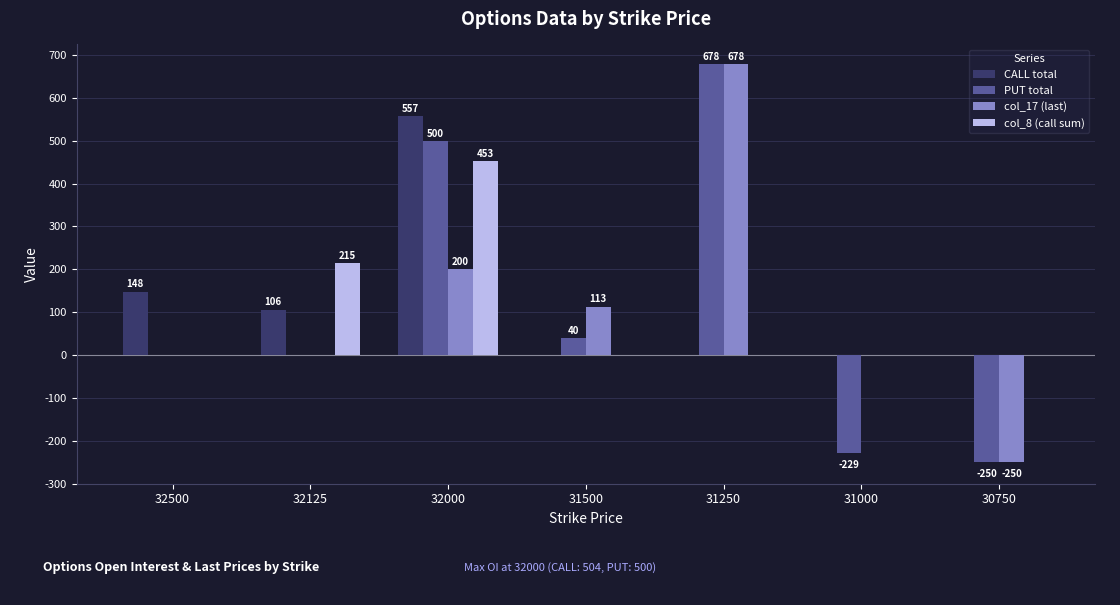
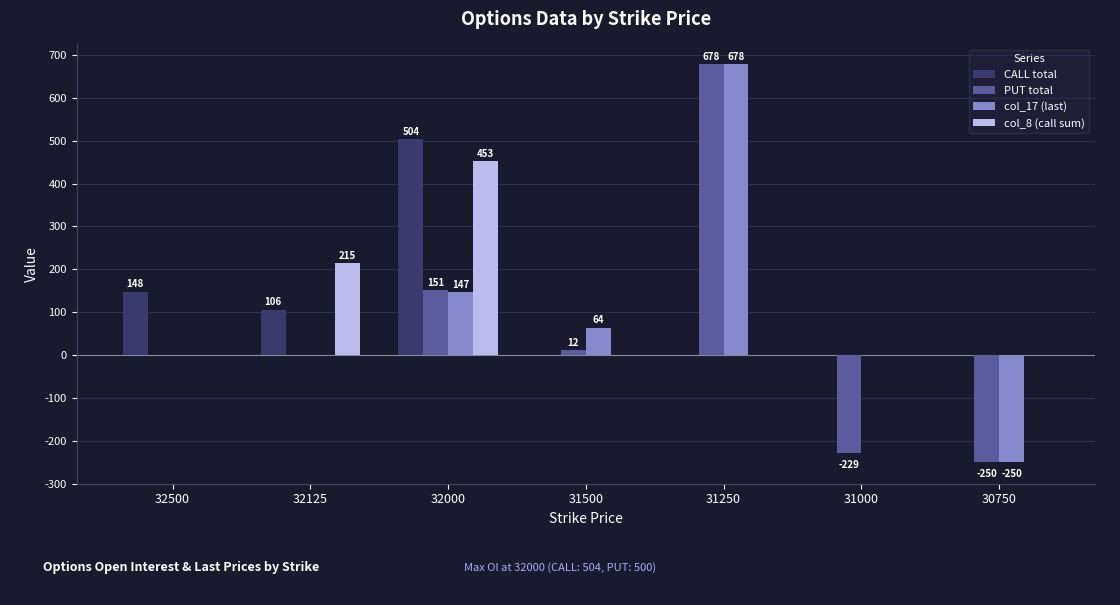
  {
    "CALL total": {
      "32500": 148,
      "32125": 106,
-     "32000": 557
+     "32000": 504
    },
    "PUT total": {
-     "32000": 500,
-     "31500": 40,
+     "32000": 151,
+     "31500": 12,
      "31250": 678,
      "31000": -229,
      "30750": -250
    },
    "col_17 (last)": {
-     "32000": 200,
-     "31500": 113,
+     "32000": 147,
+     "31500": 64,
      "31250": 678,
      "30750": -250
    },
    "col_8 (call sum)": {
      "32125": 215,
      "32000": 453
    }
  }
